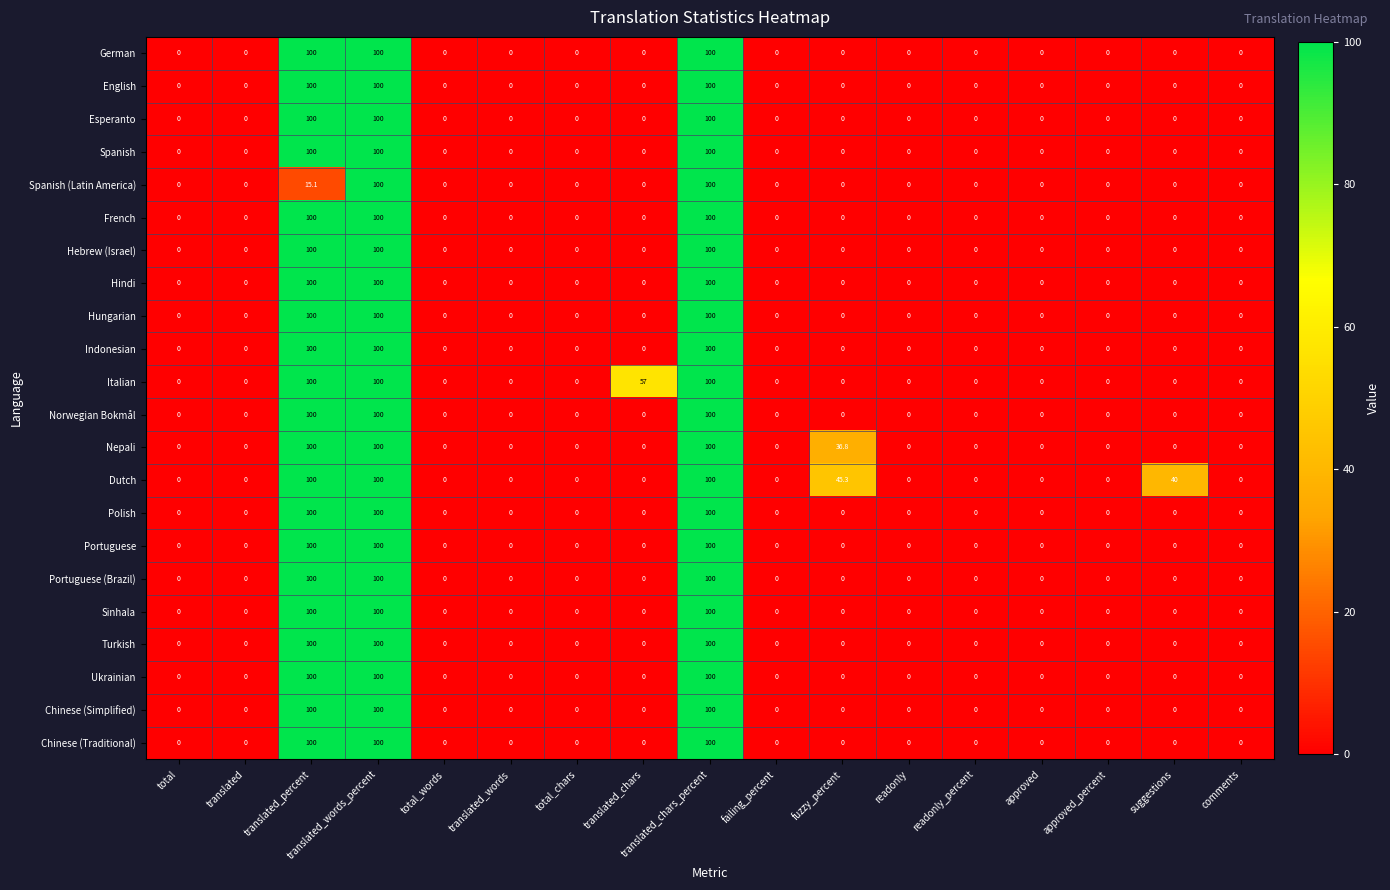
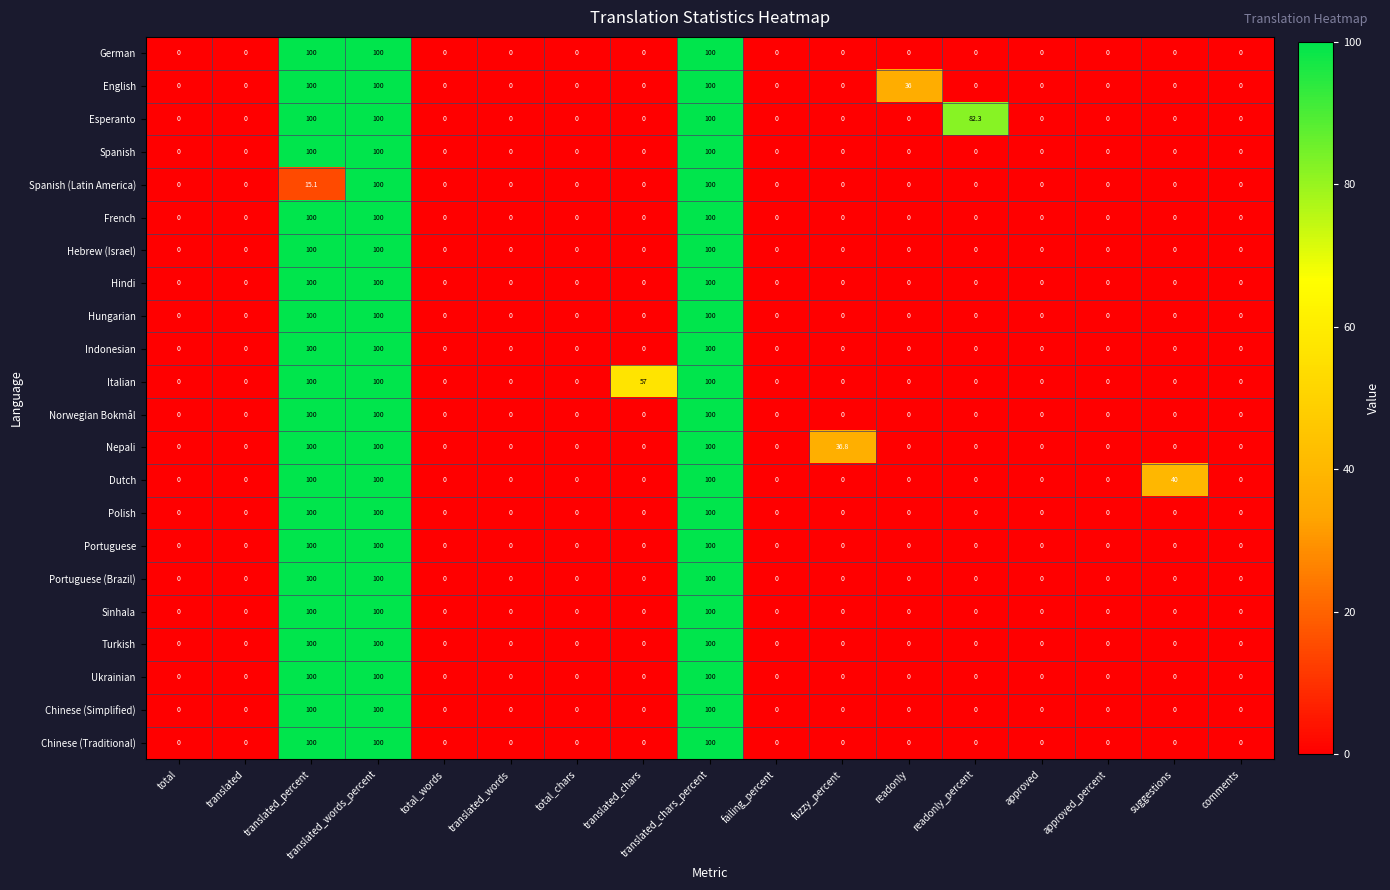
  {
    "English": {
      "total": 0,
      "translated": 0,
      "translated_percent": 100,
      "translated_words_percent": 100,
      "total_words": 0,
      "translated_words": 0,
      "total_chars": 0,
      "translated_chars": 0,
      "translated_chars_percent": 100,
      "failing_percent": 0,
      "fuzzy_percent": 0,
-     "readonly": 0,
+     "readonly": 36,
      "readonly_percent": 0,
      "approved": 0,
      "approved_percent": 0,
      "suggestions": 0,
      "comments": 0
    },
    "Esperanto": {
      "total": 0,
      "translated": 0,
      "translated_percent": 100,
      "translated_words_percent": 100,
      "total_words": 0,
      "translated_words": 0,
      "total_chars": 0,
      "translated_chars": 0,
      "translated_chars_percent": 100,
      "failing_percent": 0,
      "fuzzy_percent": 0,
      "readonly": 0,
-     "readonly_percent": 0,
+     "readonly_percent": 82.3,
      "approved": 0,
      "approved_percent": 0,
      "suggestions": 0,
      "comments": 0
    },
    "Dutch": {
      "total": 0,
      "translated": 0,
      "translated_percent": 100,
      "translated_words_percent": 100,
      "total_words": 0,
      "translated_words": 0,
      "total_chars": 0,
      "translated_chars": 0,
      "translated_chars_percent": 100,
      "failing_percent": 0,
-     "fuzzy_percent": 45.3,
+     "fuzzy_percent": 0,
      "readonly": 0,
      "readonly_percent": 0,
      "approved": 0,
      "approved_percent": 0,
      "suggestions": 40,
      "comments": 0
    }
  }
